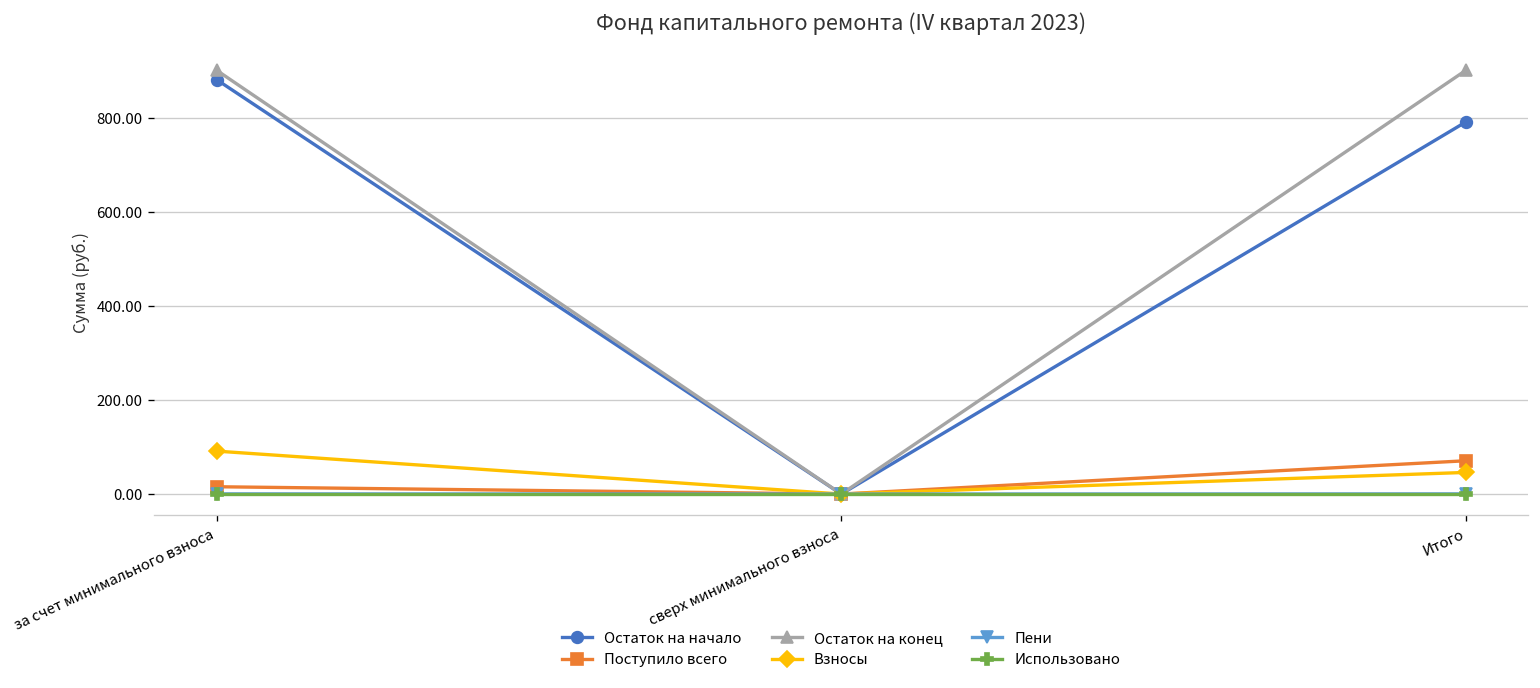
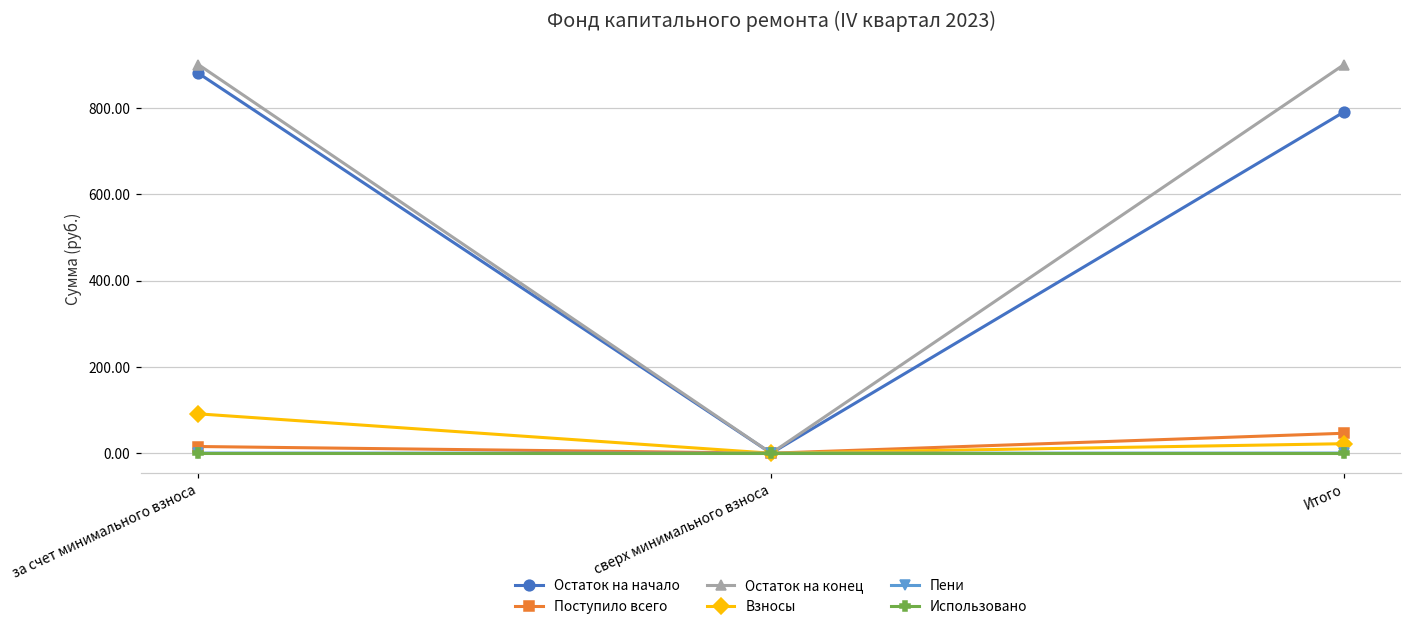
  {
    "Остаток на начало": {
      "за счет минимального взноса": 880,
      "Итого": 790
    },
    "Поступило всего": {
      "за счет минимального взноса": 20,
-     "Итого": 70
+     "Итого": 50
    },
    "Остаток на конец": {
      "за счет минимального взноса": 900,
      "Итого": 900
    },
    "Взносы": {
      "за счет минимального взноса": 90,
-     "Итого": 50
+     "Итого": 20
    },
    "Использовано": {
      "за счет минимального взноса": 0,
      "Итого": 0
    }
  }
